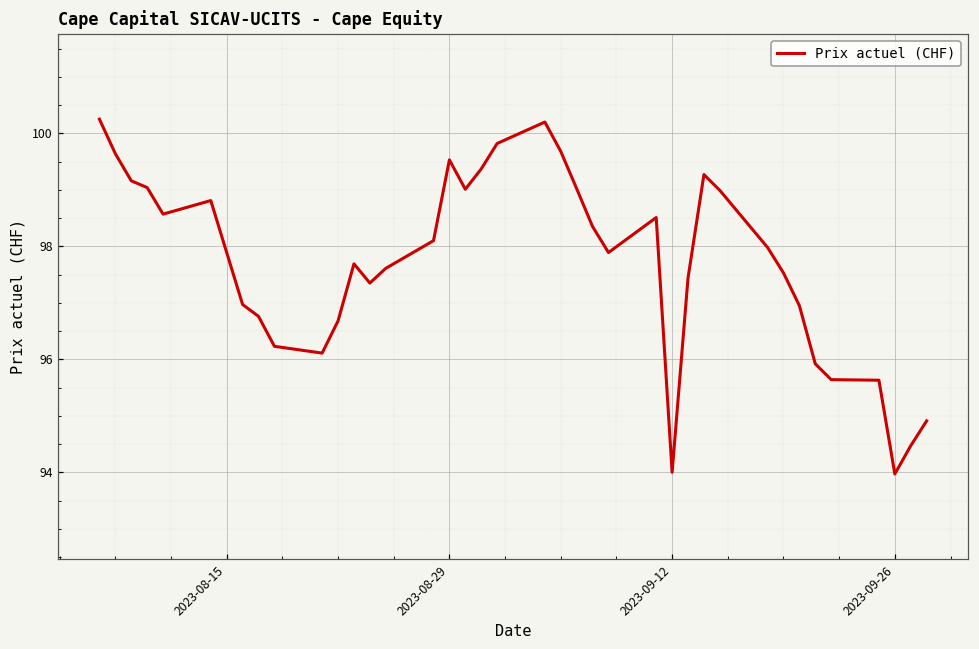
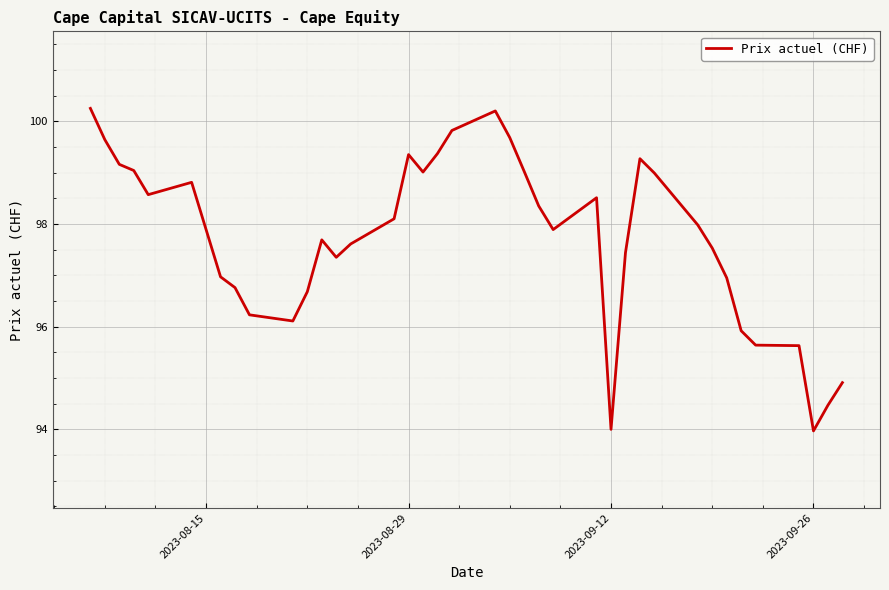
  {
-   "2023-08-29": 99.5,
+   "2023-08-29": 99.4,
    "2023-09-12": 94.0,
    "2023-09-26": 94.0
  }
